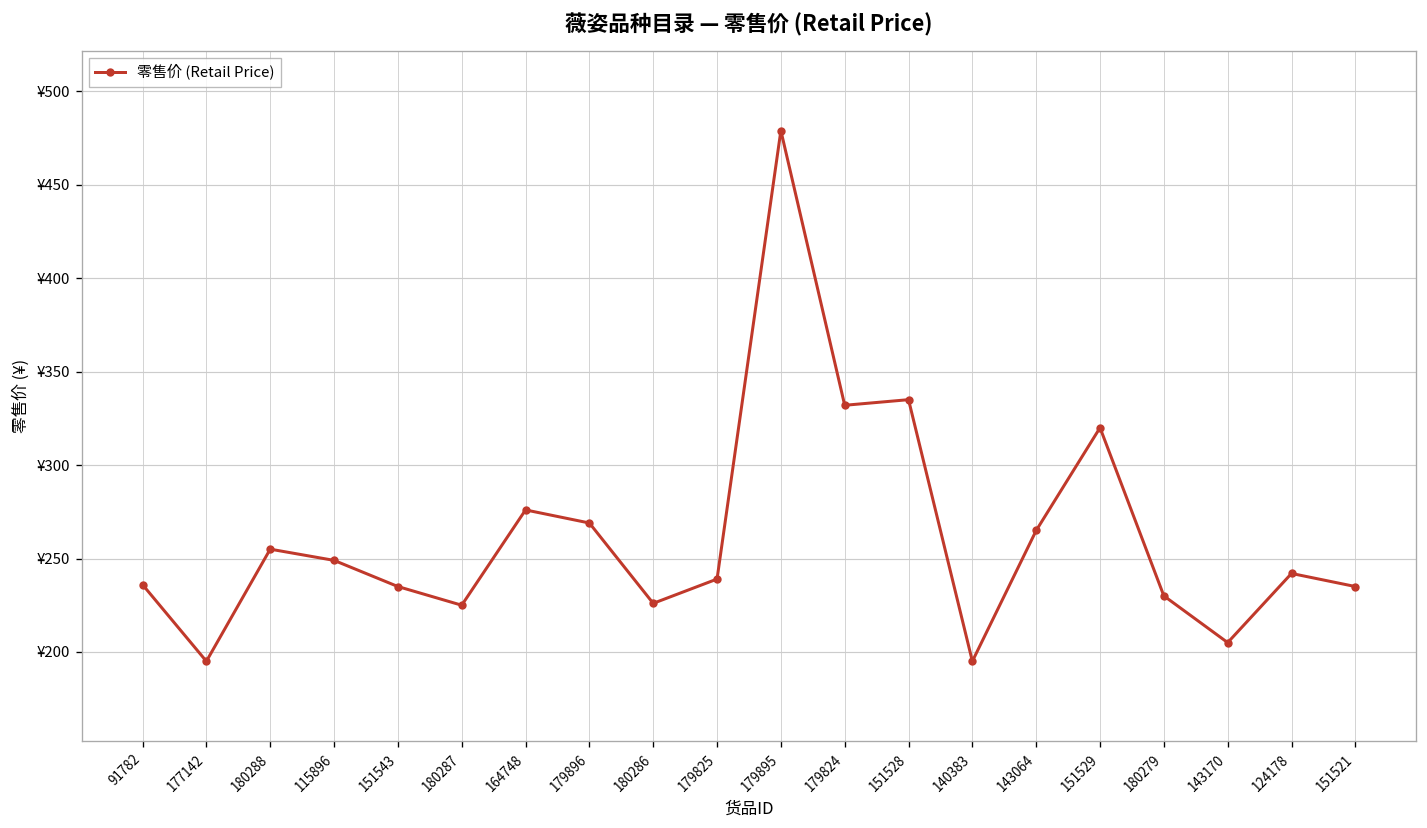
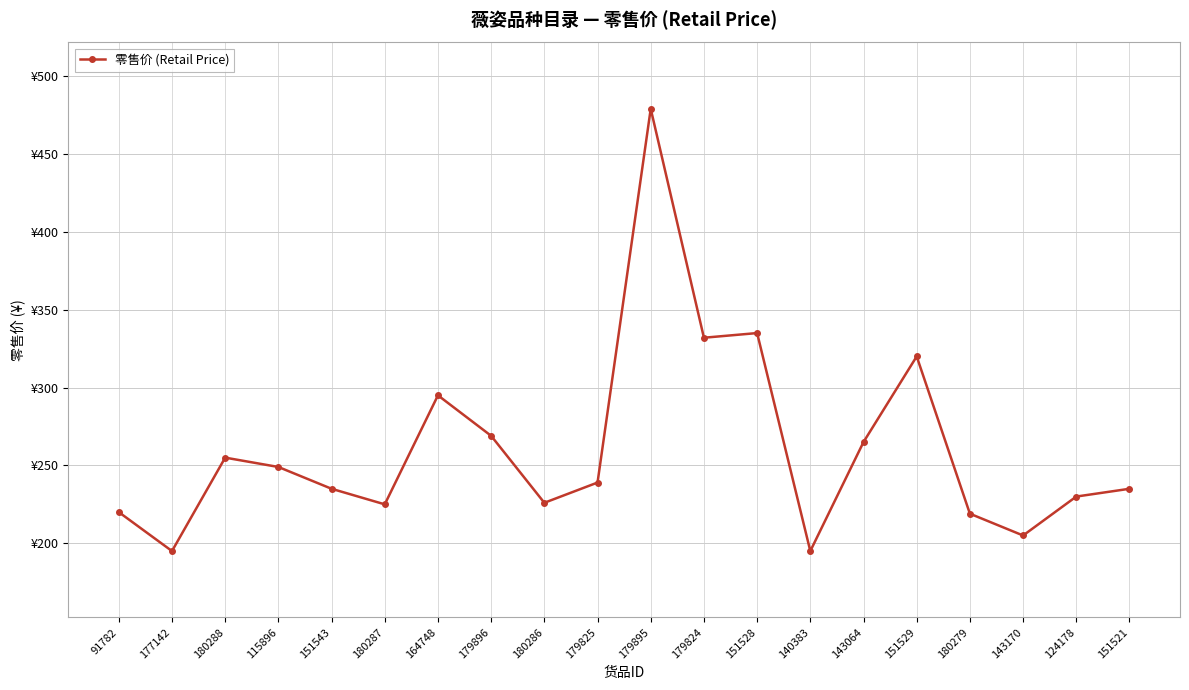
  {
-   "91782": "¥236",
+   "91782": "¥220",
    "177142": "¥195",
    "180288": "¥255",
    "115896": "¥249",
    "151543": "¥235",
    "180287": "¥225",
-   "164748": "¥276",
+   "164748": "¥295",
    "179896": "¥269",
    "180286": "¥226",
    "179825": "¥239",
    "179895": "¥479",
    "179824": "¥332",
    "151528": "¥335",
    "140383": "¥195",
    "143064": "¥265",
    "151529": "¥320",
-   "180279": "¥230",
+   "180279": "¥219",
    "143170": "¥205",
-   "124178": "¥242",
+   "124178": "¥230",
    "151521": "¥235"
  }
